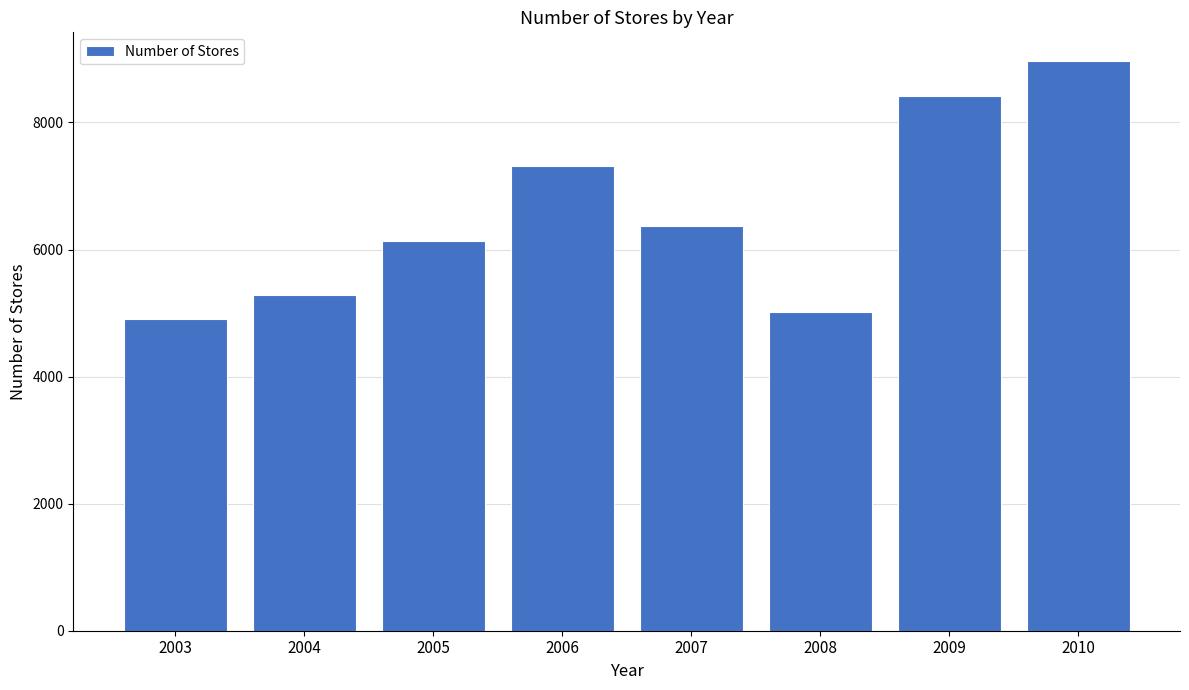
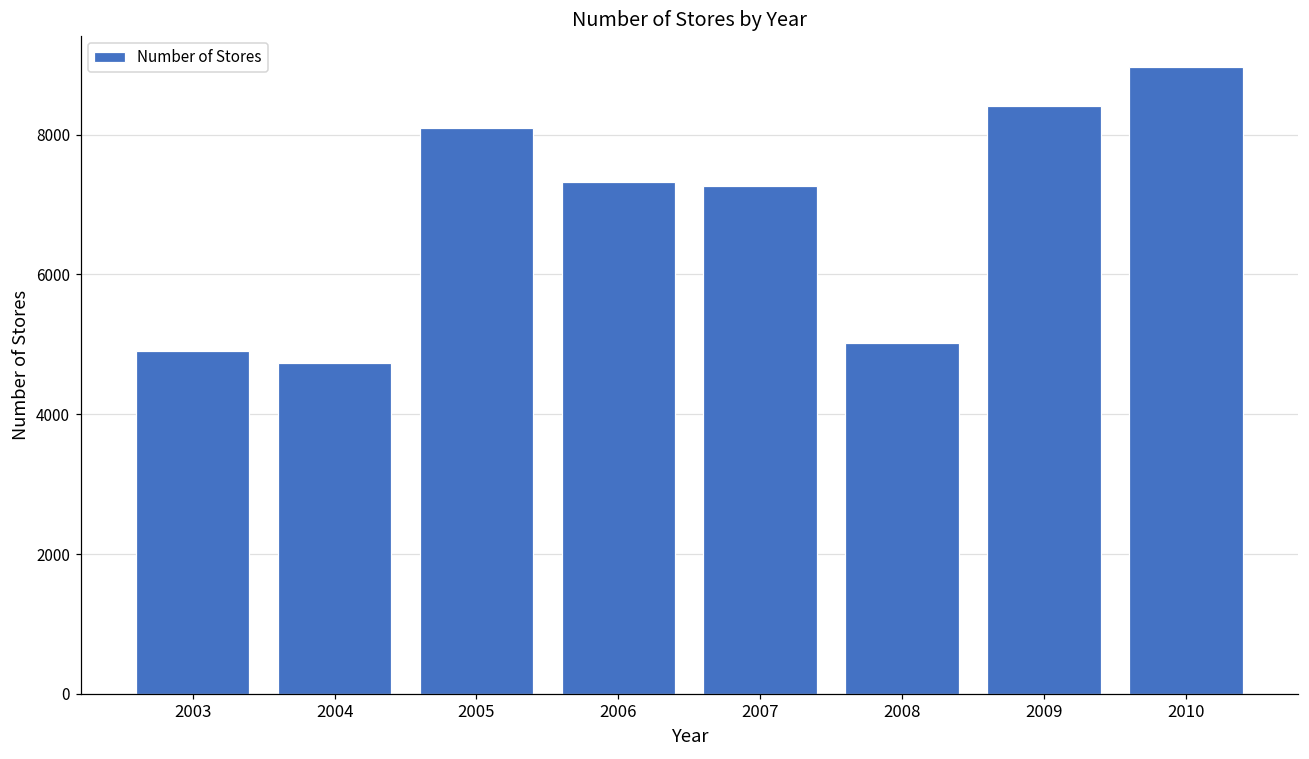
  {
    "2003": 4900,
-   "2004": 5300,
-   "2005": 6100,
+   "2004": 4700,
+   "2005": 8100,
    "2006": 7300,
-   "2007": 6400,
+   "2007": 7300,
    "2008": 5000,
    "2009": 8400,
    "2010": 9000
  }
